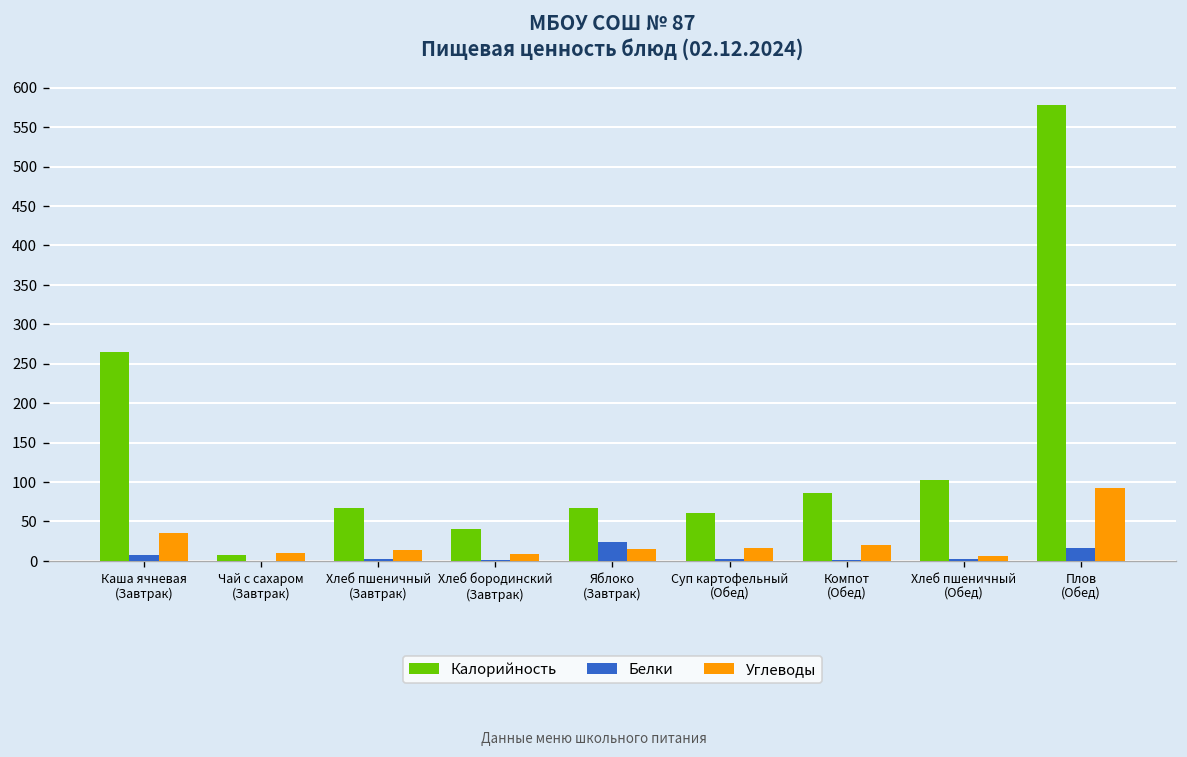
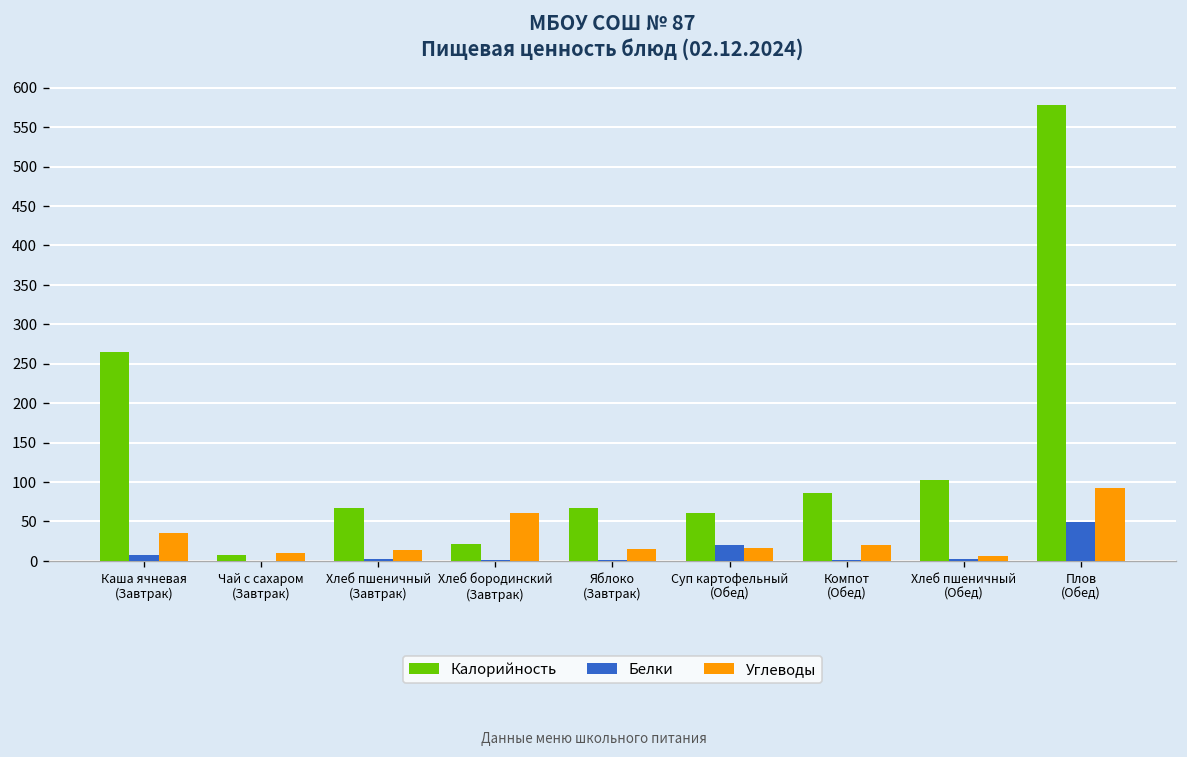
  {
    "Калорийность": {
      "Каша ячневая (Завтрак)": 270,
      "Чай с сахаром (Завтрак)": 10,
      "Хлеб пшеничный (Завтрак)": 70,
-     "Хлеб бородинский (Завтрак)": 40,
+     "Хлеб бородинский (Завтрак)": 20,
      "Яблоко (Завтрак)": 70,
      "Суп картофельный (Обед)": 60,
      "Компот (Обед)": 90,
      "Хлеб пшеничный (Обед)": 100,
      "Плов (Обед)": 580
    },
    "Белки": {
      "Каша ячневая (Завтрак)": 10,
-     "Яблоко (Завтрак)": 20,
-     "Суп картофельный (Обед)": 0,
-     "Плов (Обед)": 20
+     "Яблоко (Завтрак)": 0,
+     "Суп картофельный (Обед)": 20,
+     "Плов (Обед)": 50
    },
    "Углеводы": {
      "Каша ячневая (Завтрак)": 30,
      "Чай с сахаром (Завтрак)": 10,
      "Хлеб пшеничный (Завтрак)": 10,
-     "Хлеб бородинский (Завтрак)": 10,
+     "Хлеб бородинский (Завтрак)": 60,
      "Яблоко (Завтрак)": 10,
      "Суп картофельный (Обед)": 20,
      "Компот (Обед)": 20,
      "Хлеб пшеничный (Обед)": 10,
      "Плов (Обед)": 90
    }
  }
